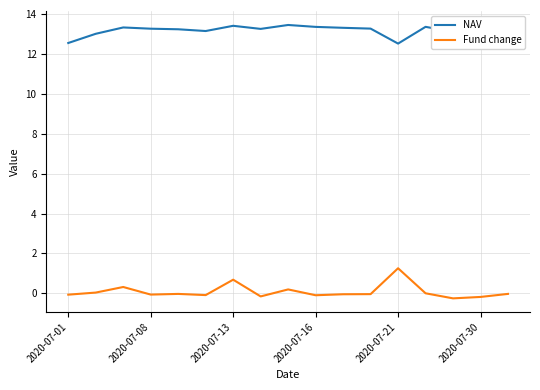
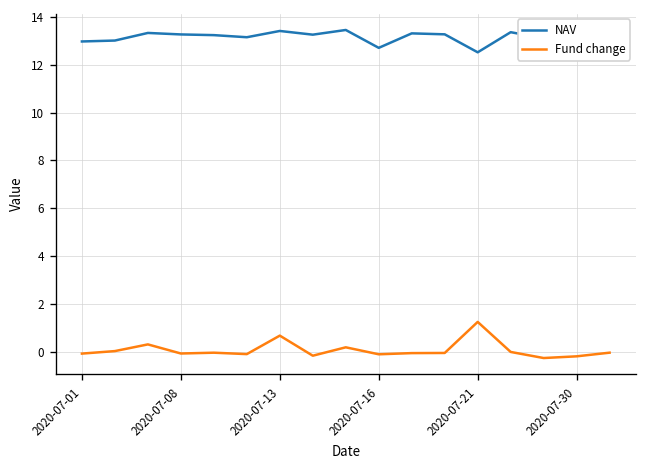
  {
    "NAV": {
-     "2020-07-01": 12.5,
+     "2020-07-01": 13.0,
      "2020-07-08": 13.3,
      "2020-07-13": 13.4,
-     "2020-07-16": 13.4,
+     "2020-07-16": 12.7,
      "2020-07-21": 12.5
    },
    "Fund change": {
      "2020-07-01": -0.1,
      "2020-07-08": -0.1,
      "2020-07-13": 0.7,
      "2020-07-16": -0.1,
      "2020-07-21": 1.3,
      "2020-07-30": -0.2
    }
  }
